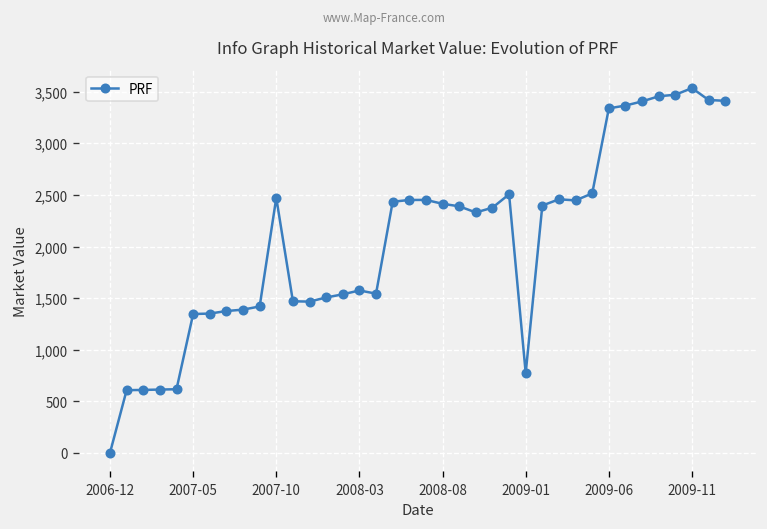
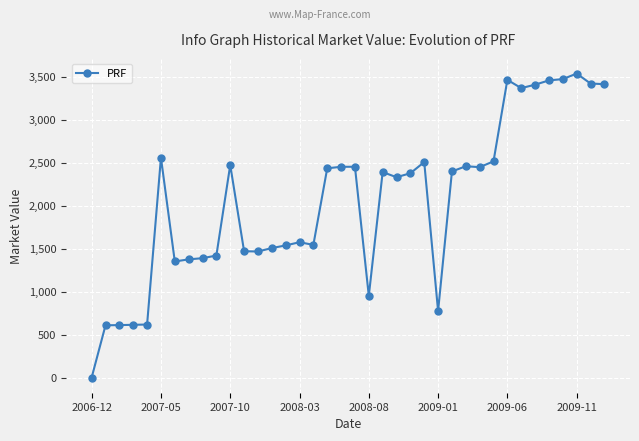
  {
    "2006-12": "0",
-   "2007-05": "1,300",
+   "2007-05": "2,600",
    "2007-10": "2,500",
    "2008-03": "1,600",
-   "2008-08": "2,400",
+   "2008-08": "1,000",
    "2009-01": "800",
-   "2009-06": "3,300",
+   "2009-06": "3,500",
    "2009-11": "3,500"
  }
